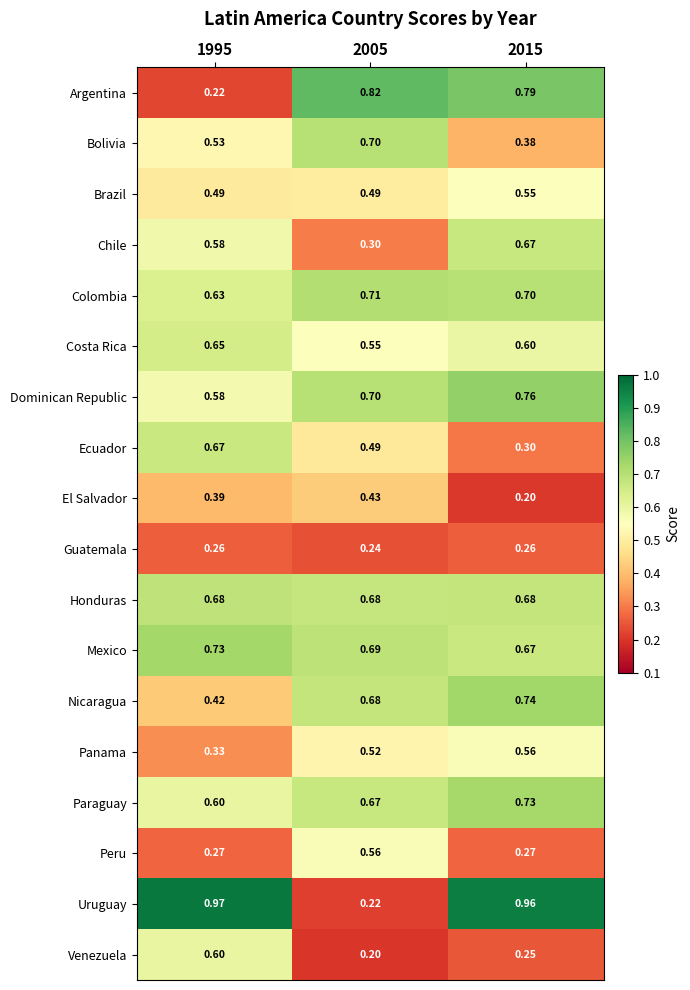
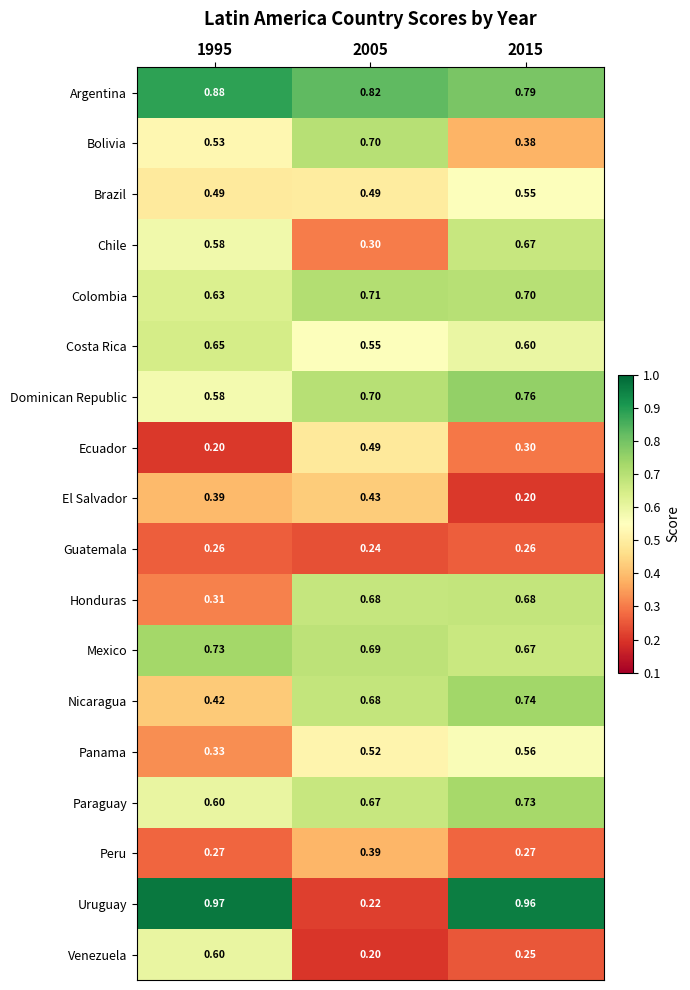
  {
    "Argentina": {
-     "1995": 0.22,
+     "1995": 0.88,
      "2005": 0.82,
      "2015": 0.79
    },
    "Bolivia": {
      "1995": 0.53,
      "2005": 0.70,
      "2015": 0.38
    },
    "Brazil": {
      "1995": 0.49,
      "2005": 0.49,
      "2015": 0.55
    },
    "Chile": {
      "1995": 0.58,
      "2005": 0.30,
      "2015": 0.67
    },
    "Colombia": {
      "1995": 0.63,
      "2005": 0.71,
      "2015": 0.70
    },
    "Costa Rica": {
      "1995": 0.65,
      "2005": 0.55,
      "2015": 0.60
    },
    "Dominican Republic": {
      "1995": 0.58,
      "2005": 0.70,
      "2015": 0.76
    },
    "Ecuador": {
-     "1995": 0.67,
+     "1995": 0.20,
      "2005": 0.49,
      "2015": 0.30
    },
    "El Salvador": {
      "1995": 0.39,
      "2005": 0.43,
      "2015": 0.20
    },
    "Guatemala": {
      "1995": 0.26,
      "2005": 0.24,
      "2015": 0.26
    },
    "Honduras": {
-     "1995": 0.68,
+     "1995": 0.31,
      "2005": 0.68,
      "2015": 0.68
    },
    "Mexico": {
      "1995": 0.73,
      "2005": 0.69,
      "2015": 0.67
    },
    "Nicaragua": {
      "1995": 0.42,
      "2005": 0.68,
      "2015": 0.74
    },
    "Panama": {
      "1995": 0.33,
      "2005": 0.52,
      "2015": 0.56
    },
    "Paraguay": {
      "1995": 0.60,
      "2005": 0.67,
      "2015": 0.73
    },
    "Peru": {
      "1995": 0.27,
-     "2005": 0.56,
+     "2005": 0.39,
      "2015": 0.27
    },
    "Uruguay": {
      "1995": 0.97,
      "2005": 0.22,
      "2015": 0.96
    },
    "Venezuela": {
      "1995": 0.60,
      "2005": 0.20,
      "2015": 0.25
    }
  }
